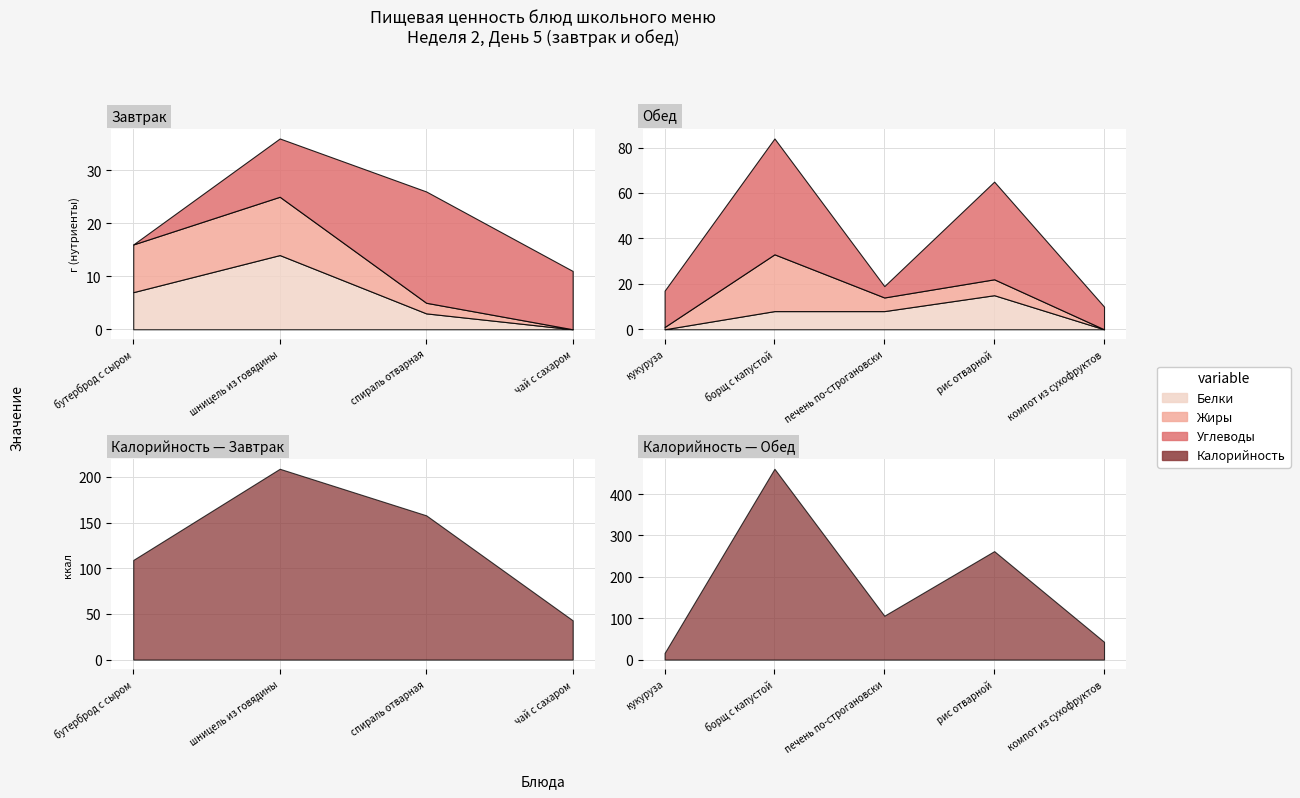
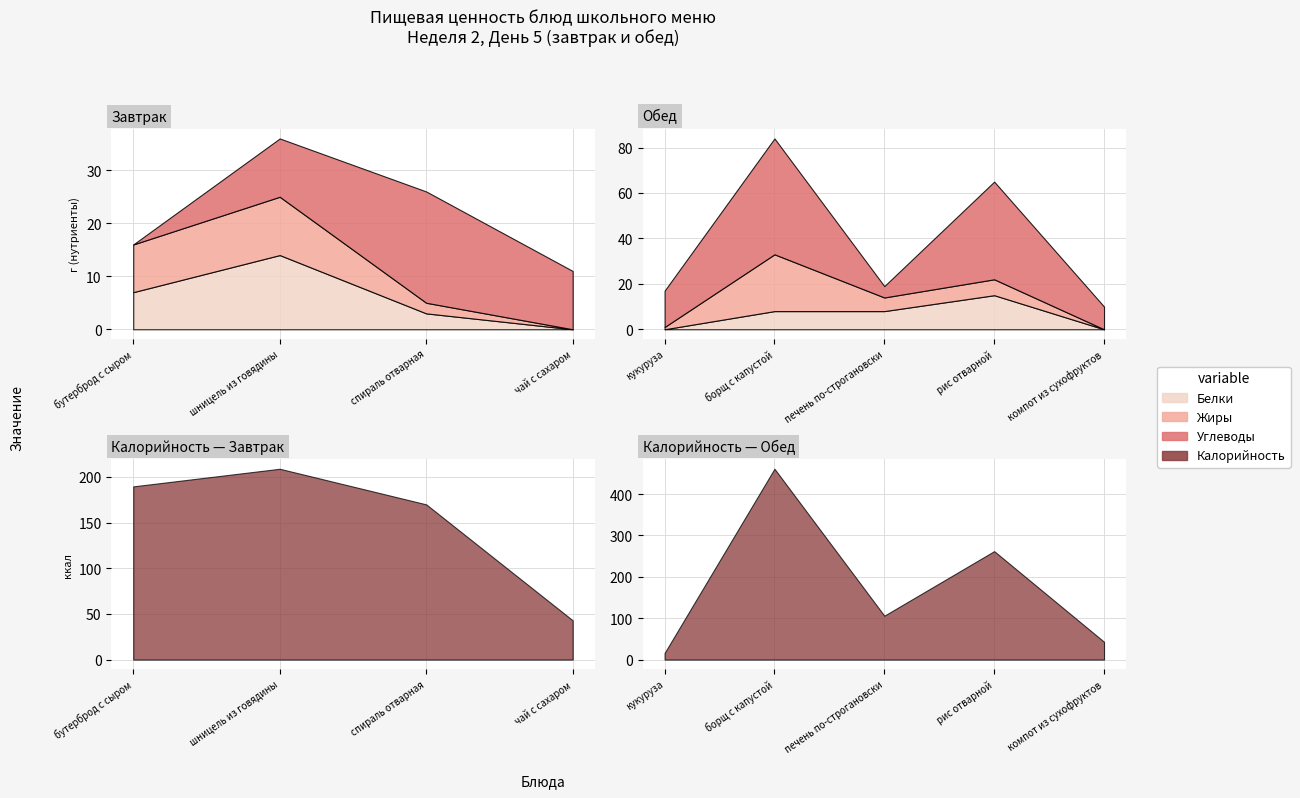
  {
    "Завтрак": {
      "Белки": {
        "бутерброд с сыром": 7,
        "шницель из говядины": 14,
        "спираль отварная": 3
      },
      "Углеводы": {
        "шницель из говядины": 11,
        "спираль отварная": 21,
        "чай с сахаром": 11
      }
    },
    "Обед": {
      "Белки": {
        "борщ с капустой": 8,
        "печень по-строгановски": 8,
        "рис отварной": 15
      },
      "Жиры": {
        "борщ с капустой": 25,
        "печень по-строгановски": 6,
        "рис отварной": 7
      },
      "Углеводы": {
        "кукуруза": 16,
        "борщ с капустой": 51,
        "печень по-строгановски": 5,
        "рис отварной": 43,
        "компот из сухофруктов": 10
      }
    },
    "Калорийность — Завтрак": {
-     "бутерброд с сыром": 110,
+     "бутерброд с сыром": 190,
      "шницель из говядины": 210,
-     "спираль отварная": 160,
+     "спираль отварная": 170,
      "чай с сахаром": 40
    },
    "Калорийность — Обед": {
      "кукуруза": 20,
      "борщ с капустой": 460,
      "печень по-строгановски": 110,
      "рис отварной": 260,
      "компот из сухофруктов": 40
    }
  }
